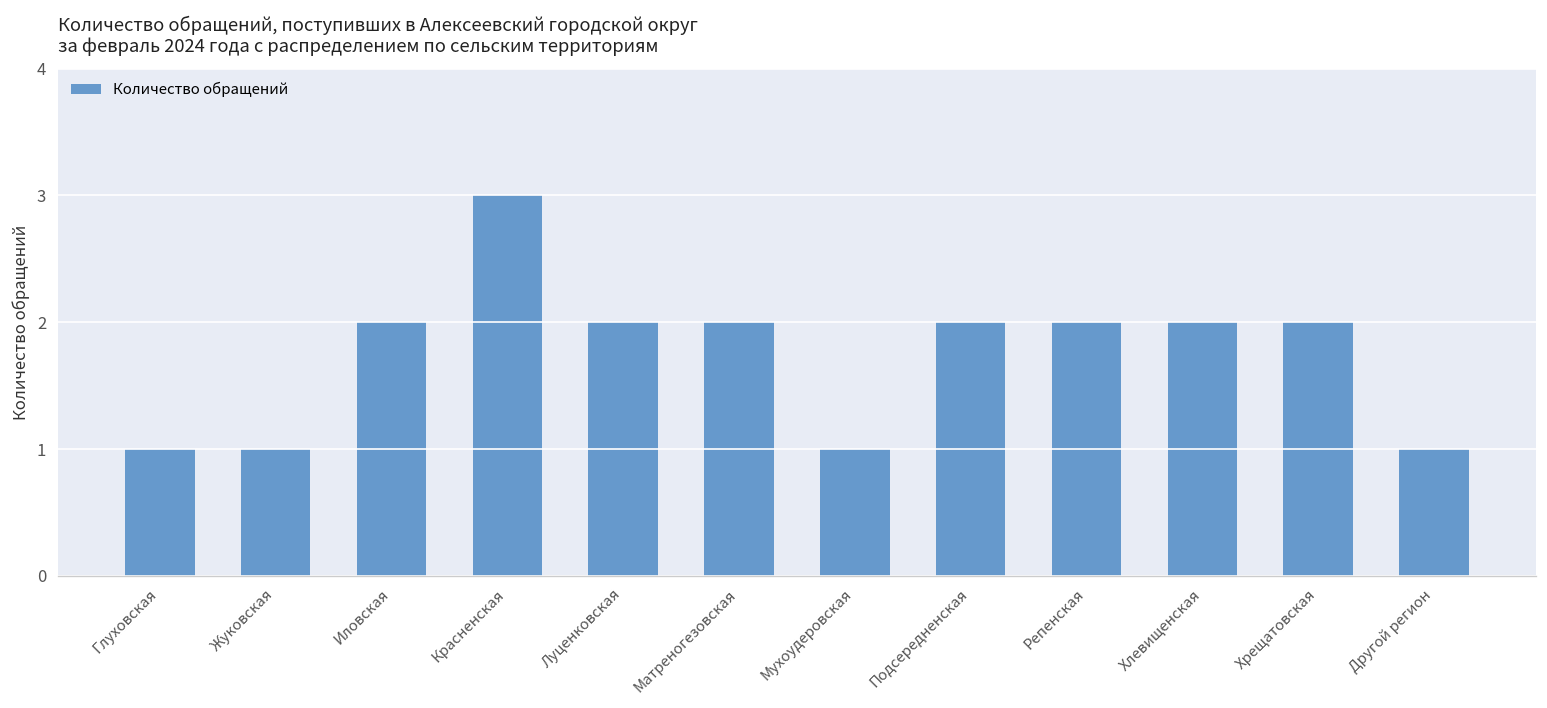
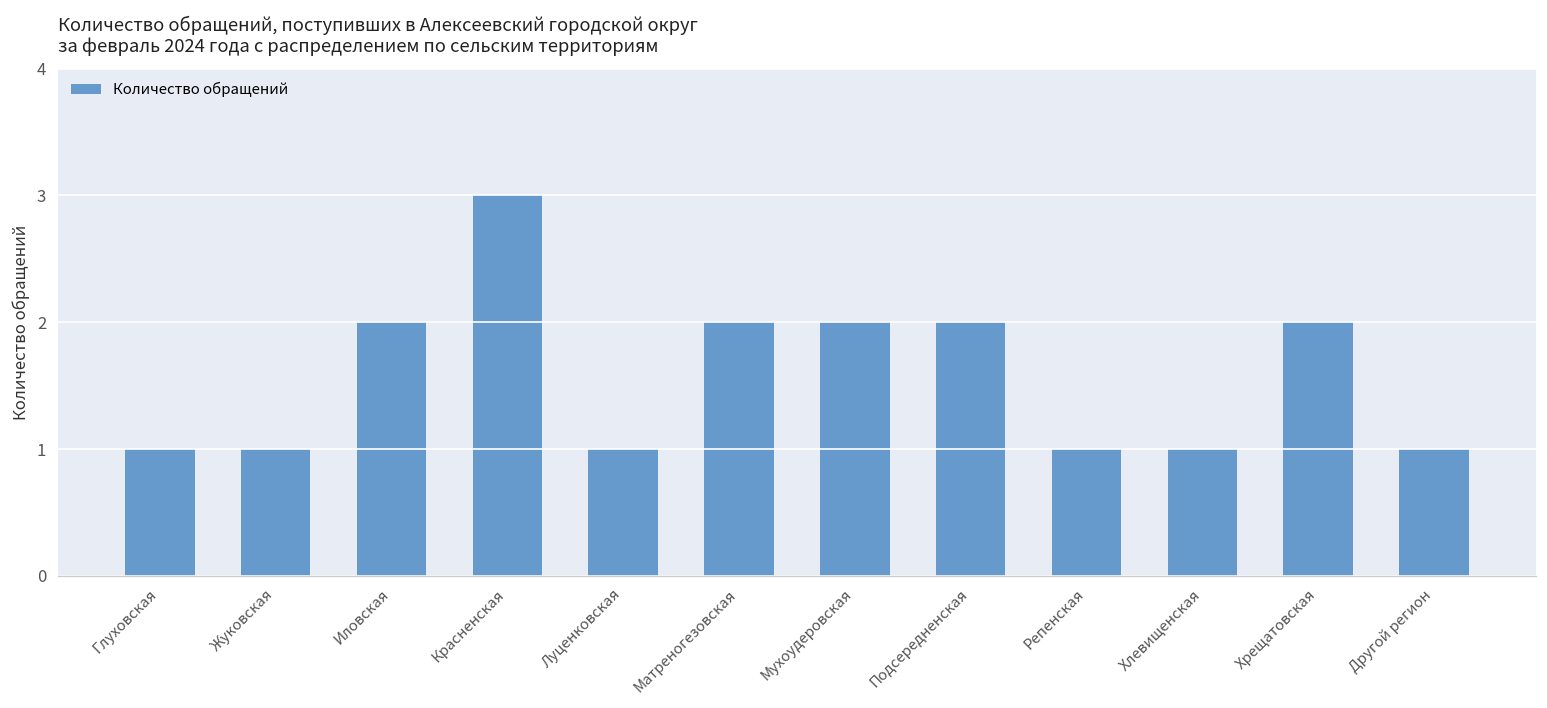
  {
    "Глуховская": 1,
    "Жуковская": 1,
    "Иловская": 2,
    "Красненская": 3,
-   "Луценковская": 2,
+   "Луценковская": 1,
    "Матреногезовская": 2,
-   "Мухоудеровская": 1,
+   "Мухоудеровская": 2,
    "Подсередненская": 2,
-   "Репенская": 2,
-   "Хлевищенская": 2,
+   "Репенская": 1,
+   "Хлевищенская": 1,
    "Хрещатовская": 2,
    "Другой регион": 1
  }
